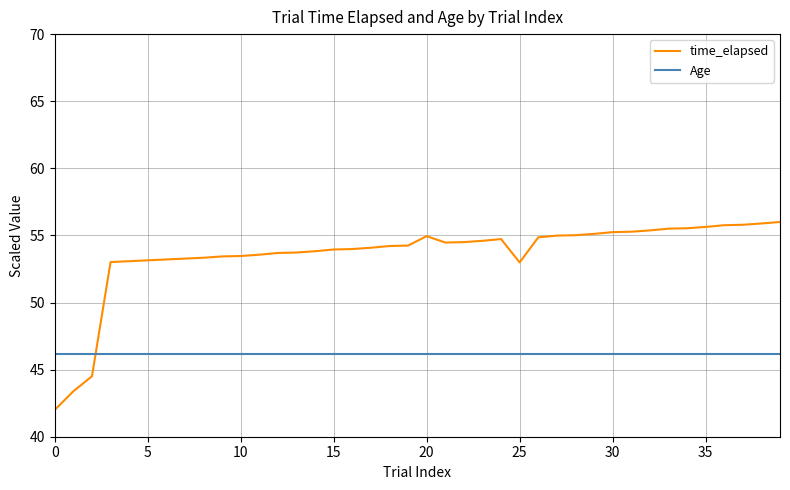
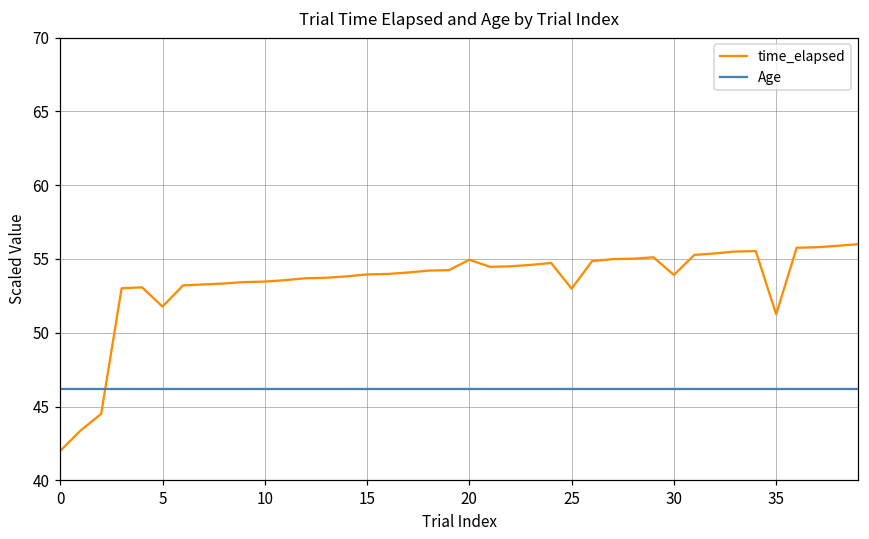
  {
    "time_elapsed": {
      "0": 42.0,
-     "5": 53.1,
+     "5": 51.8,
      "10": 53.5,
      "15": 54.0,
      "20": 54.9,
      "25": 53.0,
-     "30": 55.2,
-     "35": 55.6
+     "30": 53.9,
+     "35": 51.3
    },
    "Age": {
      "0": 46.2,
      "5": 46.2,
      "10": 46.2,
      "15": 46.2,
      "20": 46.2,
      "25": 46.2,
      "30": 46.2,
      "35": 46.2
    }
  }
